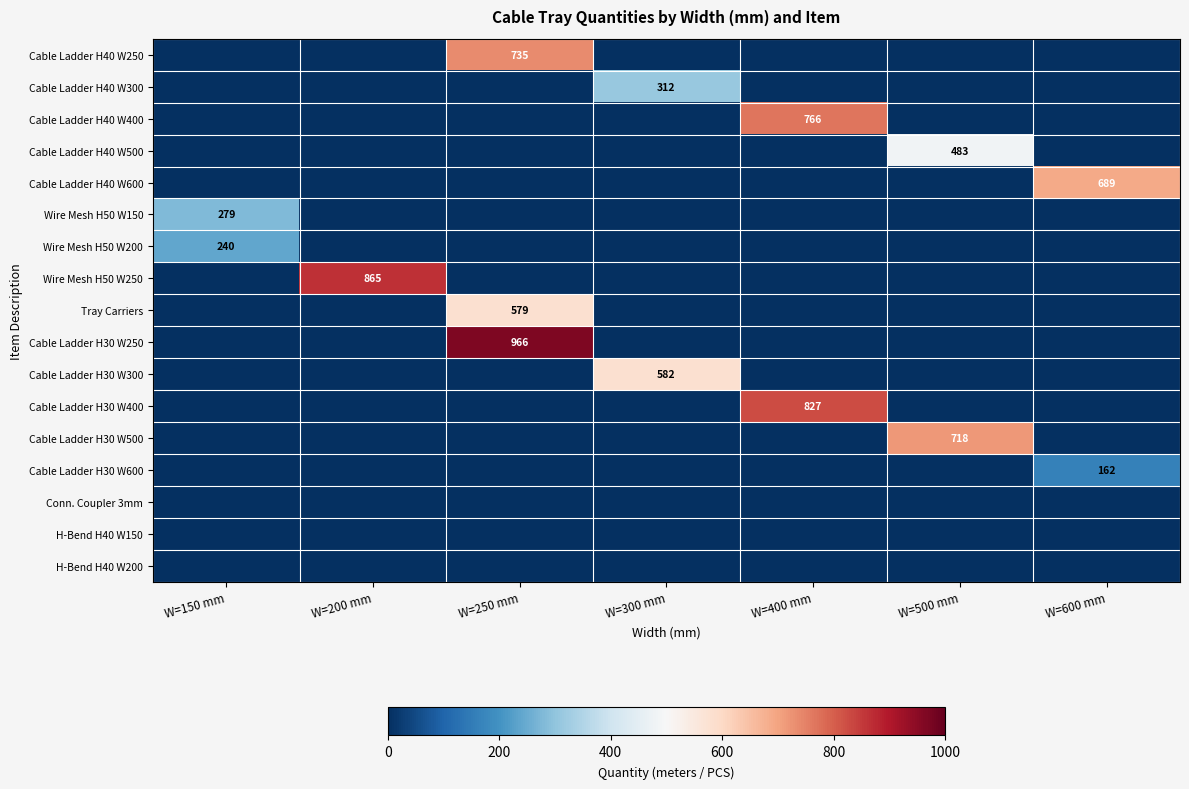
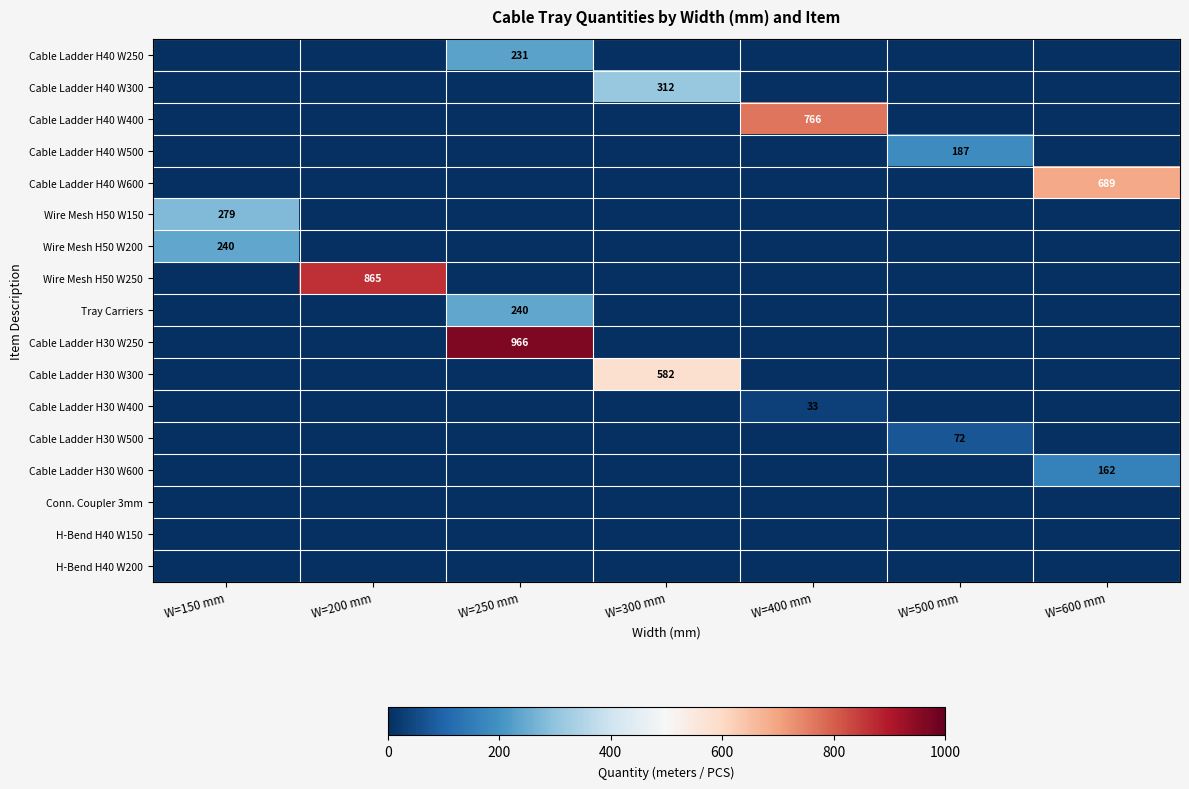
  {
    "Cable Ladder H40 W250": {
-     "W=250 mm": 735
+     "W=250 mm": 231
    },
    "Cable Ladder H40 W300": {
      "W=300 mm": 312
    },
    "Cable Ladder H40 W400": {
      "W=400 mm": 766
    },
    "Cable Ladder H40 W500": {
-     "W=500 mm": 483
+     "W=500 mm": 187
    },
    "Cable Ladder H40 W600": {
      "W=600 mm": 689
    },
    "Wire Mesh H50 W150": {
      "W=150 mm": 279
    },
    "Wire Mesh H50 W200": {
      "W=150 mm": 240
    },
    "Wire Mesh H50 W250": {
      "W=200 mm": 865
    },
    "Tray Carriers": {
-     "W=250 mm": 579
+     "W=250 mm": 240
    },
    "Cable Ladder H30 W250": {
      "W=250 mm": 966
    },
    "Cable Ladder H30 W300": {
      "W=300 mm": 582
    },
    "Cable Ladder H30 W400": {
-     "W=400 mm": 827
+     "W=400 mm": 33
    },
    "Cable Ladder H30 W500": {
-     "W=500 mm": 718
+     "W=500 mm": 72
    },
    "Cable Ladder H30 W600": {
      "W=600 mm": 162
    }
  }
